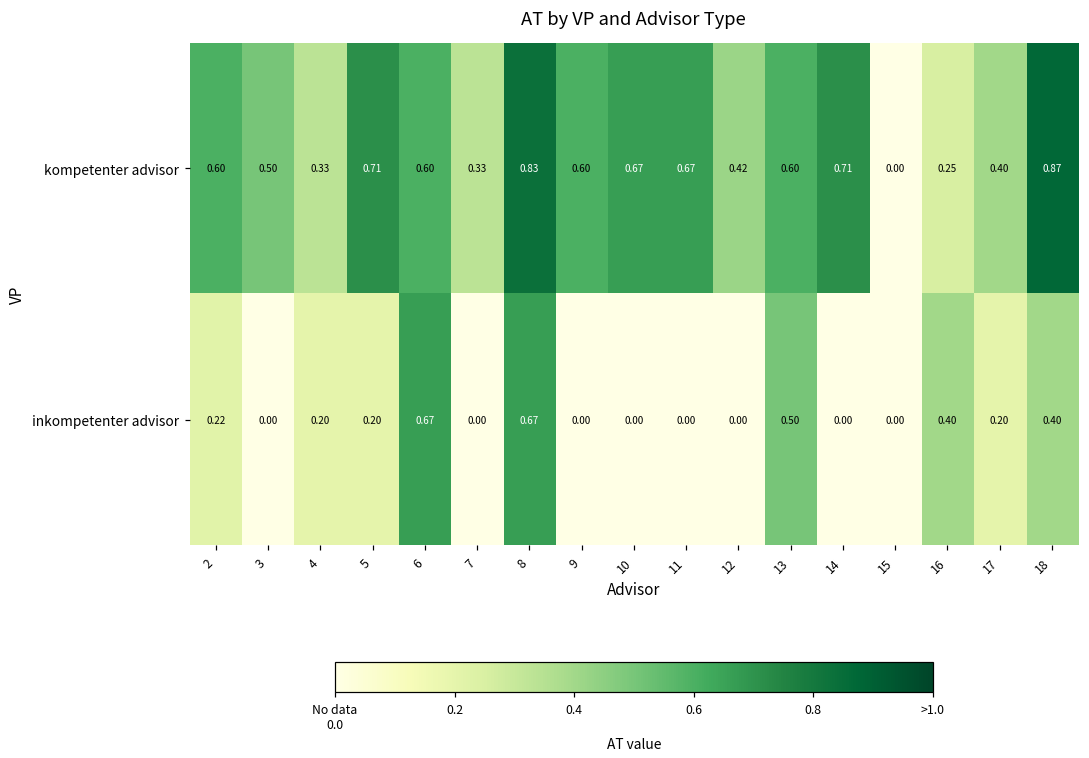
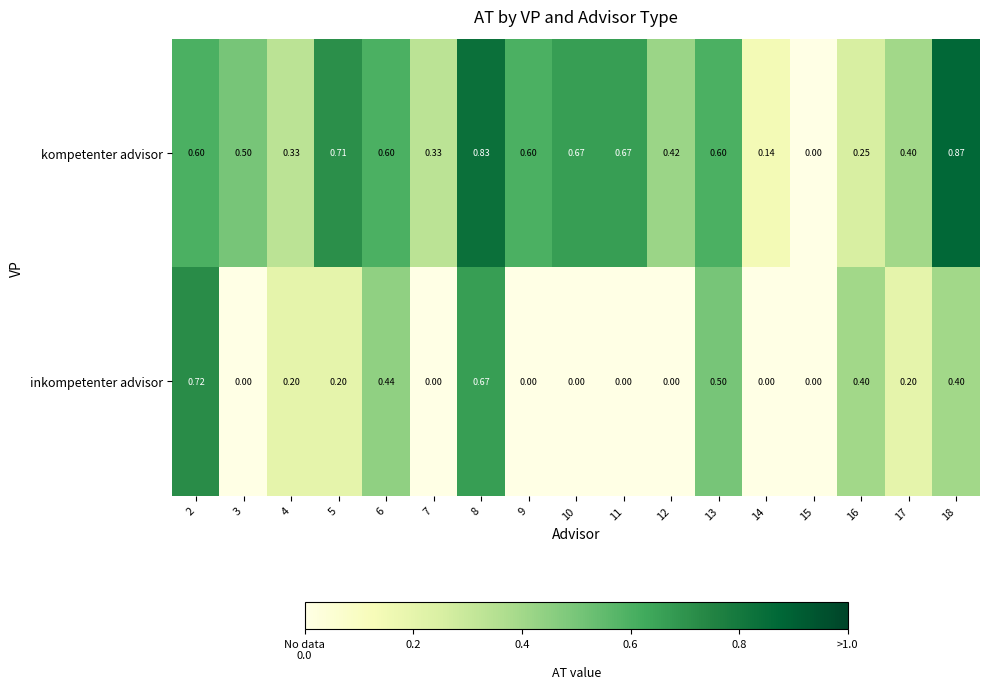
  {
    "kompetenter advisor": {
      "2": 0.60,
      "3": 0.50,
      "4": 0.33,
      "5": 0.71,
      "6": 0.60,
      "7": 0.33,
      "8": 0.83,
      "9": 0.60,
      "10": 0.67,
      "11": 0.67,
      "12": 0.42,
      "13": 0.60,
-     "14": 0.71,
+     "14": 0.14,
      "15": 0.00,
      "16": 0.25,
      "17": 0.40,
      "18": 0.87
    },
    "inkompetenter advisor": {
-     "2": 0.22,
+     "2": 0.72,
      "3": 0.00,
      "4": 0.20,
      "5": 0.20,
-     "6": 0.67,
+     "6": 0.44,
      "7": 0.00,
      "8": 0.67,
      "9": 0.00,
      "10": 0.00,
      "11": 0.00,
      "12": 0.00,
      "13": 0.50,
      "14": 0.00,
      "15": 0.00,
      "16": 0.40,
      "17": 0.20,
      "18": 0.40
    }
  }
